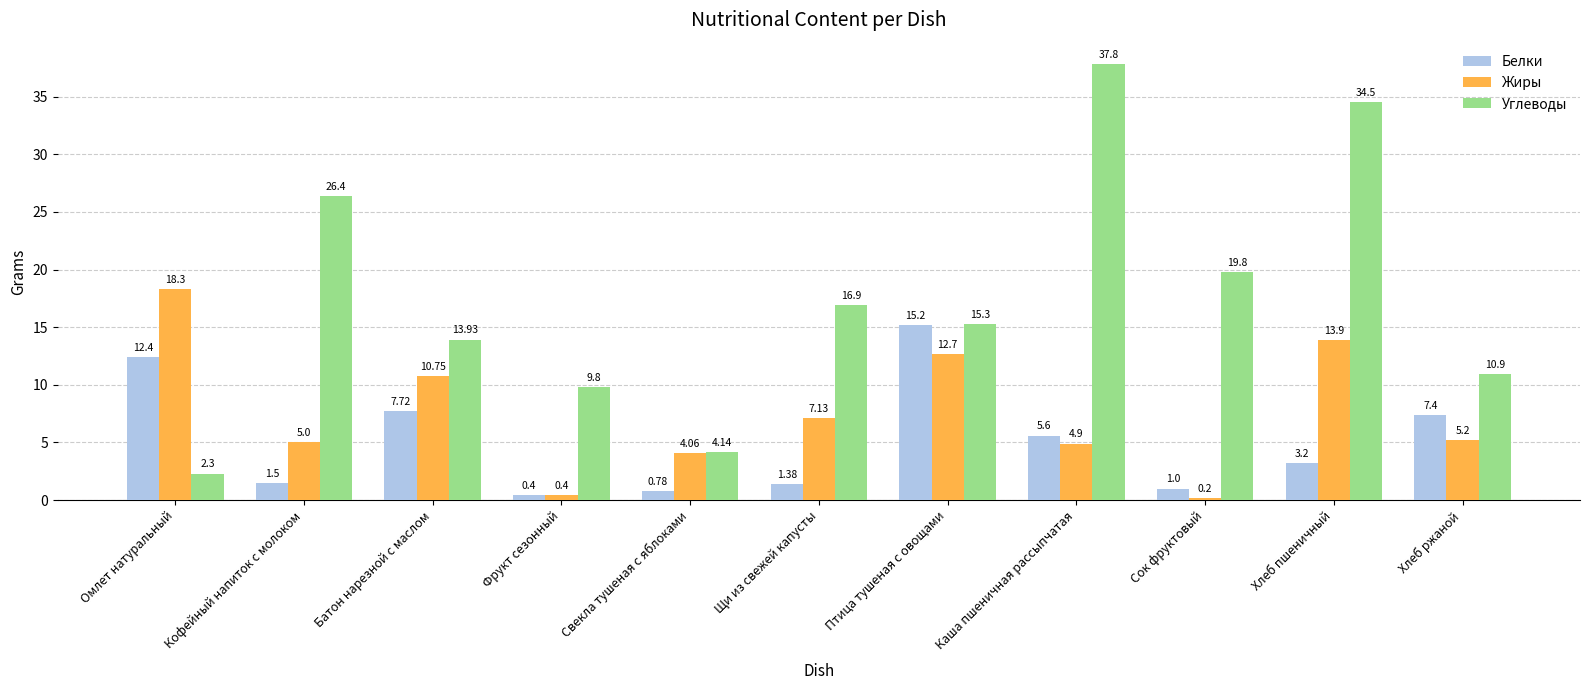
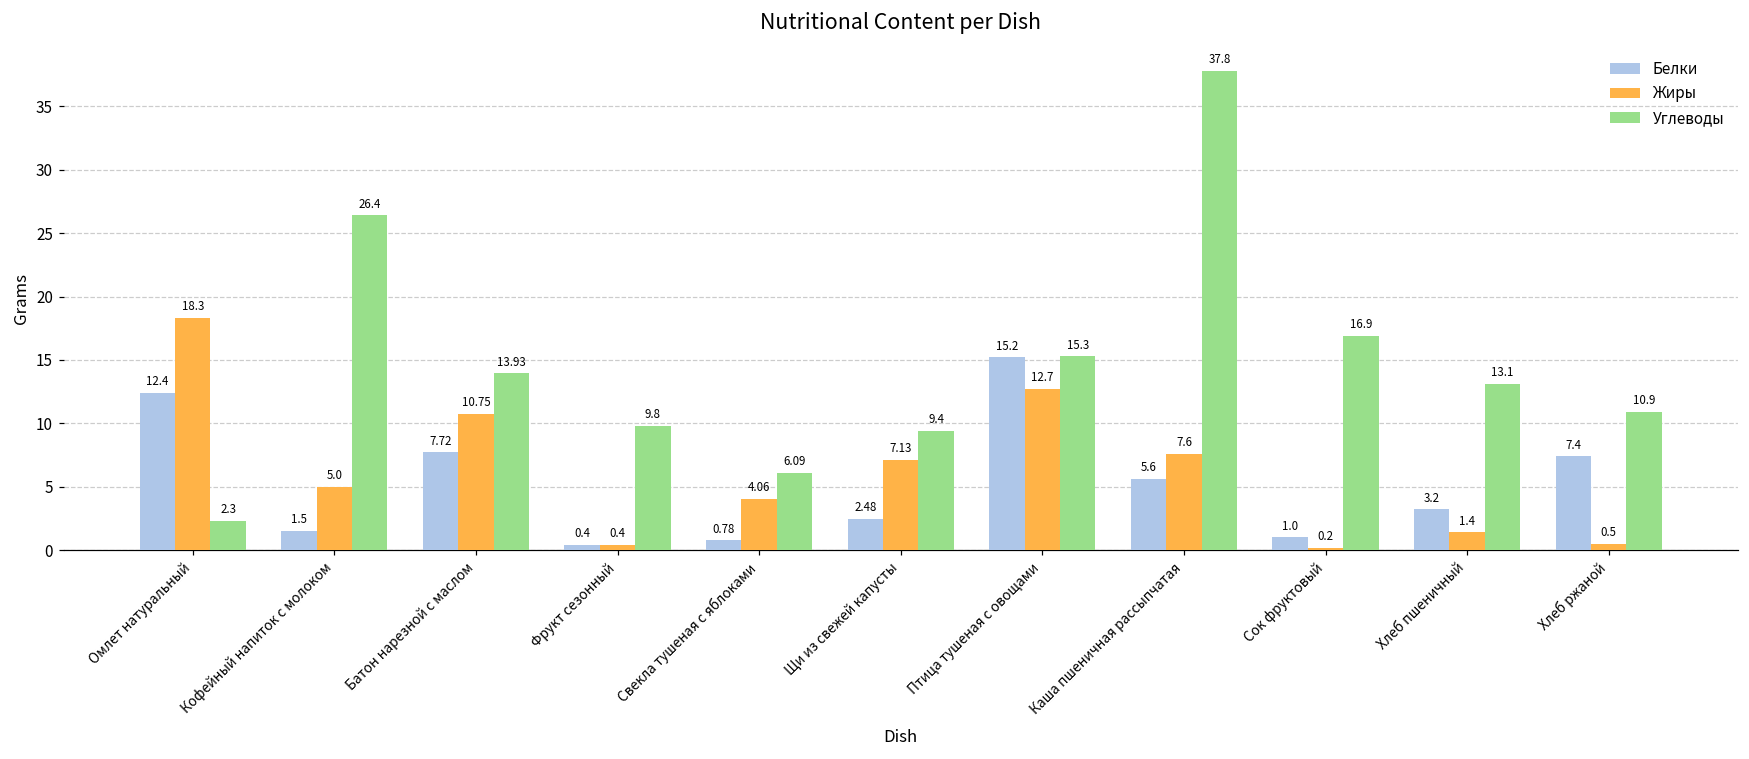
  {
    "Белки": {
      "Омлет натуральный": 12.4,
      "Кофейный напиток с молоком": 1.5,
      "Батон нарезной с маслом": 7.72,
      "Фрукт сезонный": 0.4,
      "Свекла тушеная с яблоками": 0.78,
-     "Щи из свежей капусты": 1.38,
+     "Щи из свежей капусты": 2.48,
      "Птица тушеная с овощами": 15.2,
      "Каша пшеничная рассыпчатая": 5.6,
      "Сок фруктовый": 1.0,
      "Хлеб пшеничный": 3.2,
      "Хлеб ржаной": 7.4
    },
    "Жиры": {
      "Омлет натуральный": 18.3,
      "Кофейный напиток с молоком": 5.0,
      "Батон нарезной с маслом": 10.75,
      "Фрукт сезонный": 0.4,
      "Свекла тушеная с яблоками": 4.06,
      "Щи из свежей капусты": 7.13,
      "Птица тушеная с овощами": 12.7,
-     "Каша пшеничная рассыпчатая": 4.9,
+     "Каша пшеничная рассыпчатая": 7.6,
      "Сок фруктовый": 0.2,
-     "Хлеб пшеничный": 13.9,
-     "Хлеб ржаной": 5.2
+     "Хлеб пшеничный": 1.4,
+     "Хлеб ржаной": 0.5
    },
    "Углеводы": {
      "Омлет натуральный": 2.3,
      "Кофейный напиток с молоком": 26.4,
      "Батон нарезной с маслом": 13.93,
      "Фрукт сезонный": 9.8,
-     "Свекла тушеная с яблоками": 4.14,
-     "Щи из свежей капусты": 16.9,
+     "Свекла тушеная с яблоками": 6.09,
+     "Щи из свежей капусты": 9.4,
      "Птица тушеная с овощами": 15.3,
      "Каша пшеничная рассыпчатая": 37.8,
-     "Сок фруктовый": 19.8,
-     "Хлеб пшеничный": 34.5,
+     "Сок фруктовый": 16.9,
+     "Хлеб пшеничный": 13.1,
      "Хлеб ржаной": 10.9
    }
  }
